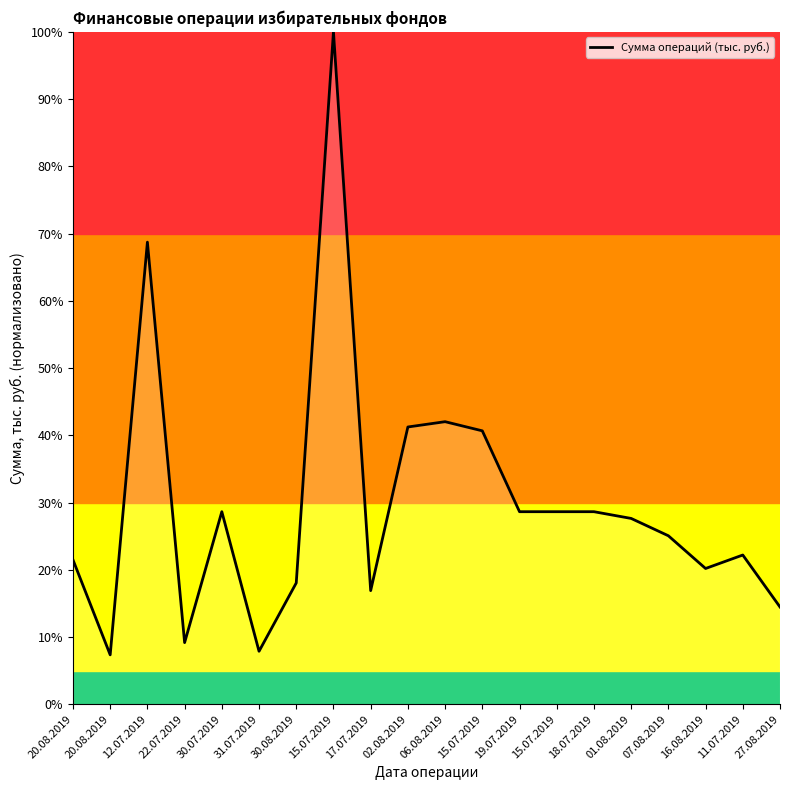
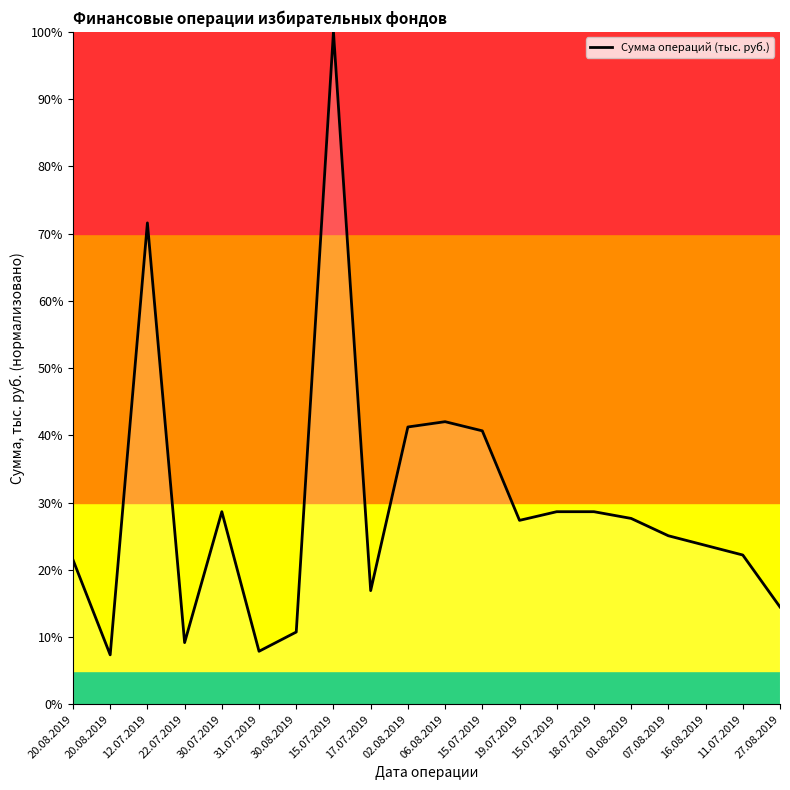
  {
-   "12.07.2019": "69%",
+   "12.07.2019": "72%",
    "22.07.2019": "9%",
    "30.07.2019": "29%",
    "31.07.2019": "8%",
-   "30.08.2019": "18%",
+   "30.08.2019": "11%",
    "17.07.2019": "17%",
    "02.08.2019": "41%",
    "06.08.2019": "42%",
-   "19.07.2019": "29%",
+   "19.07.2019": "27%",
    "18.07.2019": "29%",
    "01.08.2019": "28%",
    "07.08.2019": "25%",
-   "16.08.2019": "20%",
+   "16.08.2019": "24%",
    "11.07.2019": "22%",
    "27.08.2019": "14%"
  }
